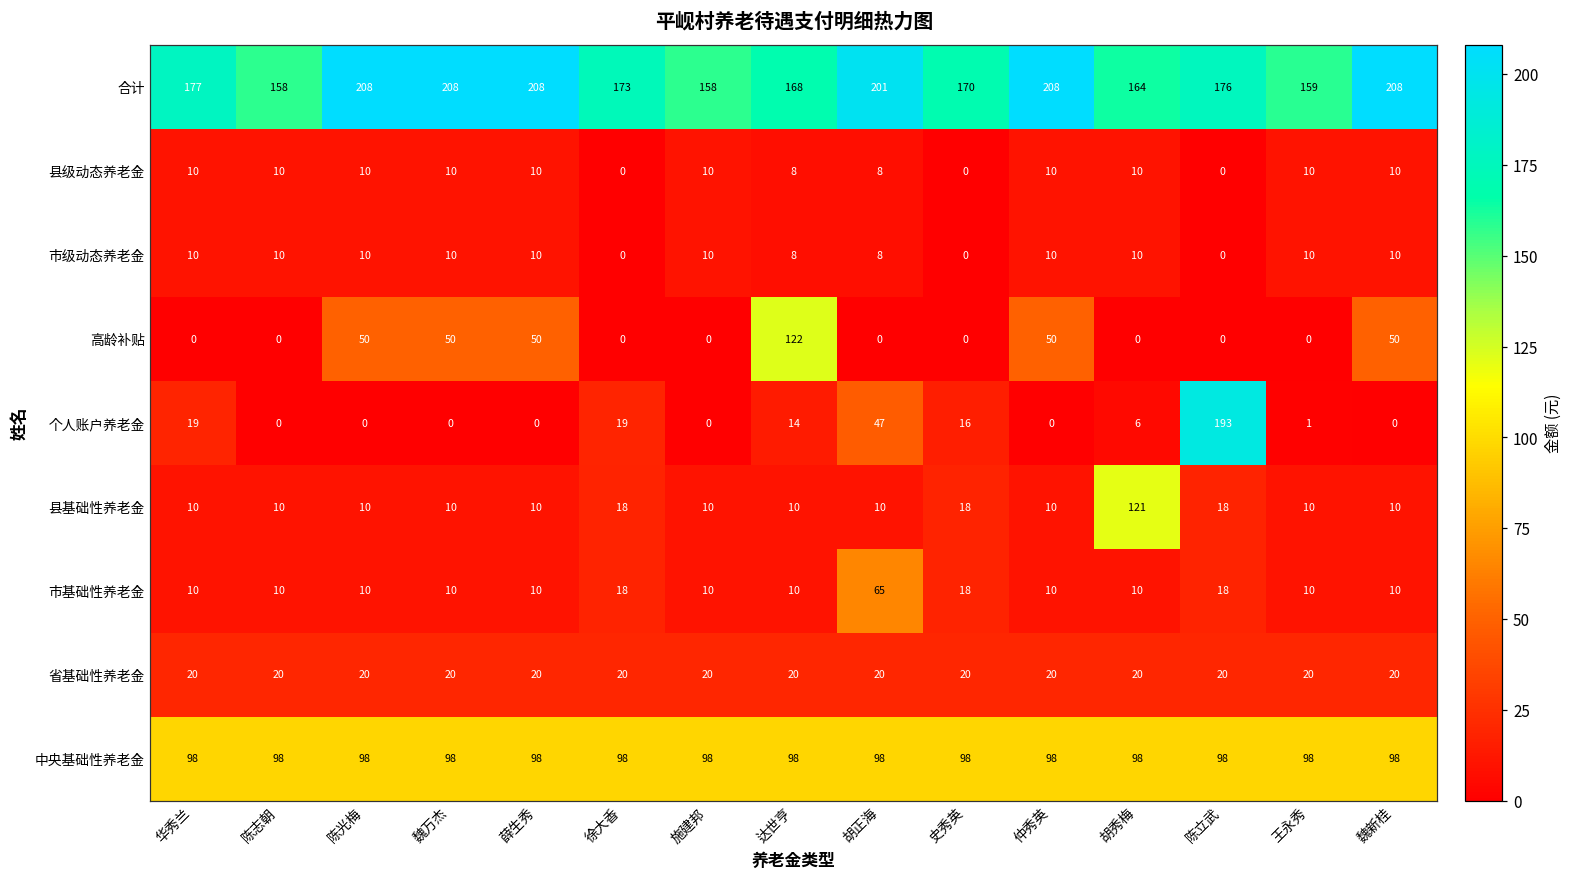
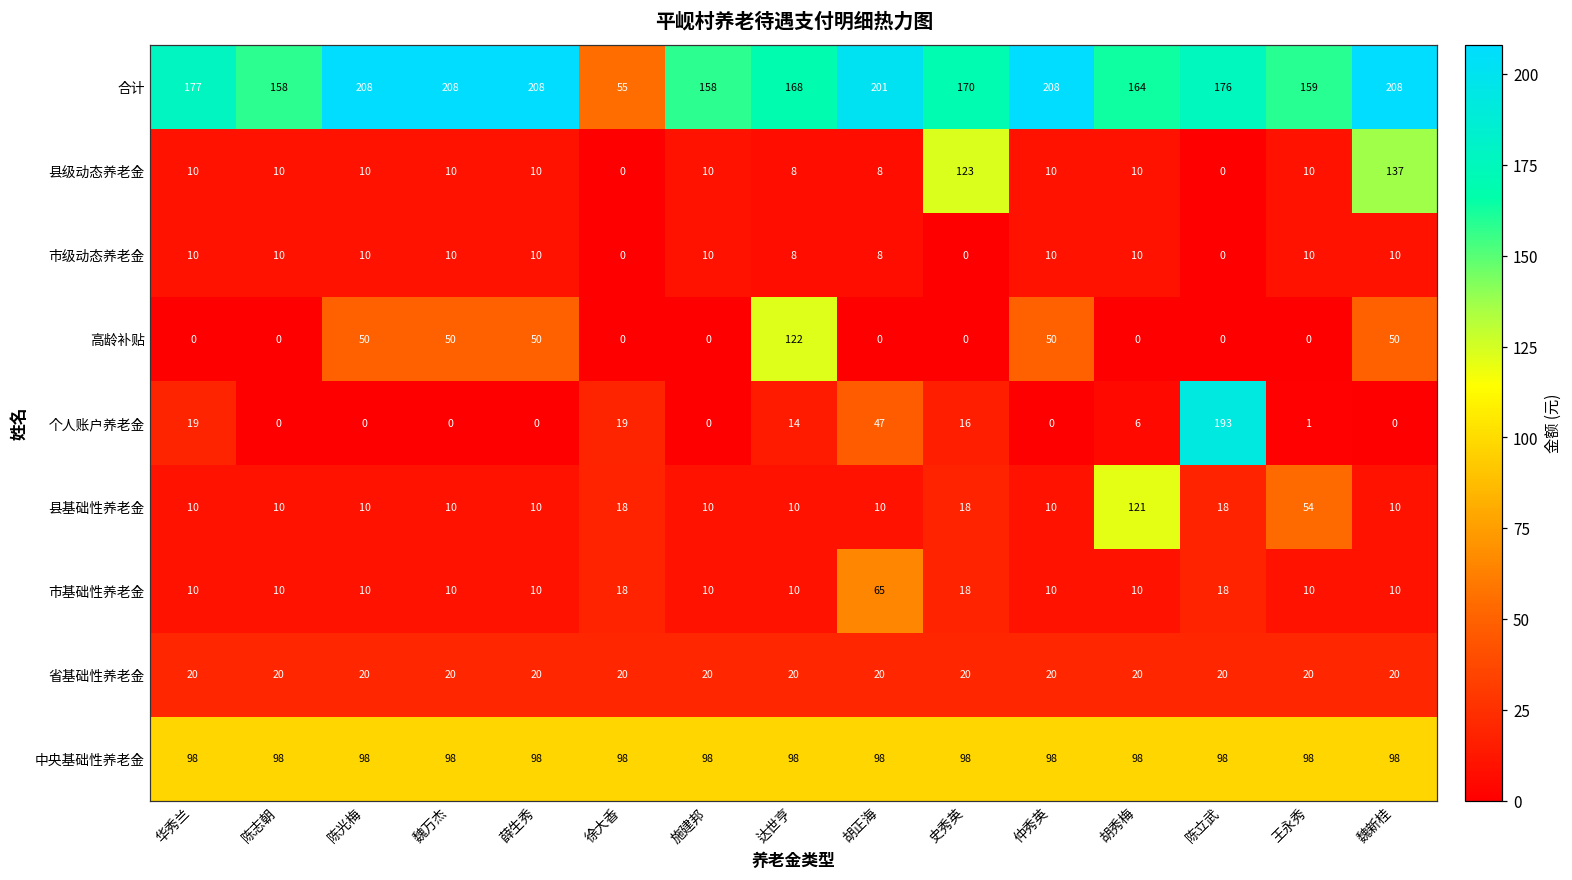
  {
    "合计": {
      "华秀兰": 177,
      "陈志朝": 158,
      "陈光梅": 208,
      "魏万杰": 208,
      "薛生秀": 208,
-     "徐大香": 173,
+     "徐大香": 55,
      "施建邦": 158,
      "达世亨": 168,
      "胡正海": 201,
      "史秀英": 170,
      "仲秀英": 208,
      "胡秀梅": 164,
      "陈立武": 176,
      "王永秀": 159,
      "魏新桂": 208
    },
    "县级动态养老金": {
      "华秀兰": 10,
      "陈志朝": 10,
      "陈光梅": 10,
      "魏万杰": 10,
      "薛生秀": 10,
      "徐大香": 0,
      "施建邦": 10,
      "达世亨": 8,
      "胡正海": 8,
-     "史秀英": 0,
+     "史秀英": 123,
      "仲秀英": 10,
      "胡秀梅": 10,
      "陈立武": 0,
      "王永秀": 10,
-     "魏新桂": 10
+     "魏新桂": 137
    },
    "市级动态养老金": {
      "华秀兰": 10,
      "陈志朝": 10,
      "陈光梅": 10,
      "魏万杰": 10,
      "薛生秀": 10,
      "徐大香": 0,
      "施建邦": 10,
      "达世亨": 8,
      "胡正海": 8,
      "史秀英": 0,
      "仲秀英": 10,
      "胡秀梅": 10,
      "陈立武": 0,
      "王永秀": 10,
      "魏新桂": 10
    },
    "高龄补贴": {
      "华秀兰": 0,
      "陈志朝": 0,
      "陈光梅": 50,
      "魏万杰": 50,
      "薛生秀": 50,
      "徐大香": 0,
      "施建邦": 0,
      "达世亨": 122,
      "胡正海": 0,
      "史秀英": 0,
      "仲秀英": 50,
      "胡秀梅": 0,
      "陈立武": 0,
      "王永秀": 0,
      "魏新桂": 50
    },
    "个人账户养老金": {
      "华秀兰": 19,
      "陈志朝": 0,
      "陈光梅": 0,
      "魏万杰": 0,
      "薛生秀": 0,
      "徐大香": 19,
      "施建邦": 0,
      "达世亨": 14,
      "胡正海": 47,
      "史秀英": 16,
      "仲秀英": 0,
      "胡秀梅": 6,
      "陈立武": 193,
      "王永秀": 1,
      "魏新桂": 0
    },
    "县基础性养老金": {
      "华秀兰": 10,
      "陈志朝": 10,
      "陈光梅": 10,
      "魏万杰": 10,
      "薛生秀": 10,
      "徐大香": 18,
      "施建邦": 10,
      "达世亨": 10,
      "胡正海": 10,
      "史秀英": 18,
      "仲秀英": 10,
      "胡秀梅": 121,
      "陈立武": 18,
-     "王永秀": 10,
+     "王永秀": 54,
      "魏新桂": 10
    },
    "市基础性养老金": {
      "华秀兰": 10,
      "陈志朝": 10,
      "陈光梅": 10,
      "魏万杰": 10,
      "薛生秀": 10,
      "徐大香": 18,
      "施建邦": 10,
      "达世亨": 10,
      "胡正海": 65,
      "史秀英": 18,
      "仲秀英": 10,
      "胡秀梅": 10,
      "陈立武": 18,
      "王永秀": 10,
      "魏新桂": 10
    },
    "省基础性养老金": {
      "华秀兰": 20,
      "陈志朝": 20,
      "陈光梅": 20,
      "魏万杰": 20,
      "薛生秀": 20,
      "徐大香": 20,
      "施建邦": 20,
      "达世亨": 20,
      "胡正海": 20,
      "史秀英": 20,
      "仲秀英": 20,
      "胡秀梅": 20,
      "陈立武": 20,
      "王永秀": 20,
      "魏新桂": 20
    },
    "中央基础性养老金": {
      "华秀兰": 98,
      "陈志朝": 98,
      "陈光梅": 98,
      "魏万杰": 98,
      "薛生秀": 98,
      "徐大香": 98,
      "施建邦": 98,
      "达世亨": 98,
      "胡正海": 98,
      "史秀英": 98,
      "仲秀英": 98,
      "胡秀梅": 98,
      "陈立武": 98,
      "王永秀": 98,
      "魏新桂": 98
    }
  }
